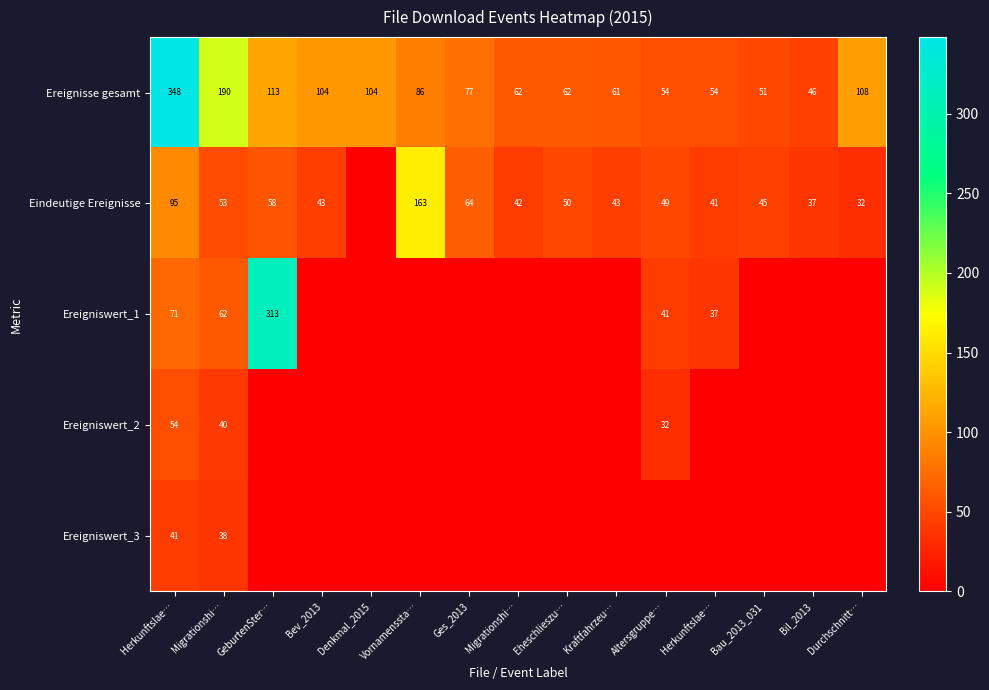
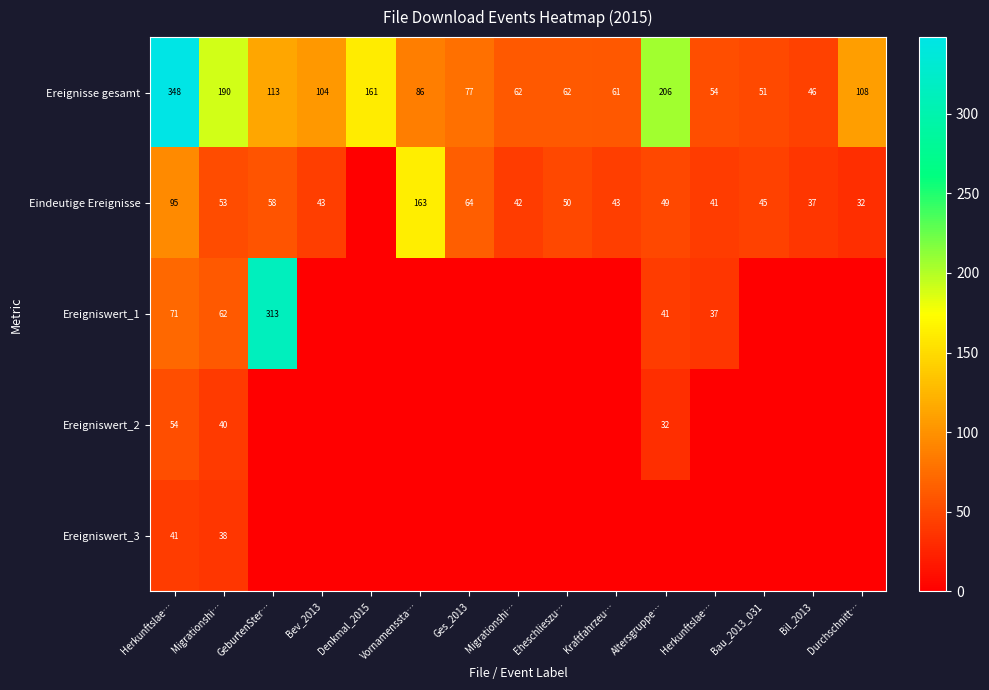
  {
    "Ereignisse gesamt": {
      "GeburtenSter…": 113,
      "Bev_2013": 104,
-     "Denkmal_2015": 104,
+     "Denkmal_2015": 161,
      "Vornamenssta…": 86,
      "Ges_2013": 77,
      "Eheschlieszu…": 62,
      "Kraftfahrzeu…": 61,
-     "Altersgruppe…": 54,
+     "Altersgruppe…": 206,
      "Bau_2013_031": 51,
      "Bil_2013": 46,
      "Durchschnitt…": 108
    },
    "Eindeutige Ereignisse": {
      "GeburtenSter…": 58,
      "Bev_2013": 43,
      "Vornamenssta…": 163,
      "Ges_2013": 64,
      "Eheschlieszu…": 50,
      "Kraftfahrzeu…": 43,
      "Altersgruppe…": 49,
      "Bau_2013_031": 45,
      "Bil_2013": 37,
      "Durchschnitt…": 32
    },
    "Ereigniswert_1": {
      "GeburtenSter…": 313,
      "Altersgruppe…": 41
    },
    "Ereigniswert_2": {
      "Altersgruppe…": 32
    }
  }
